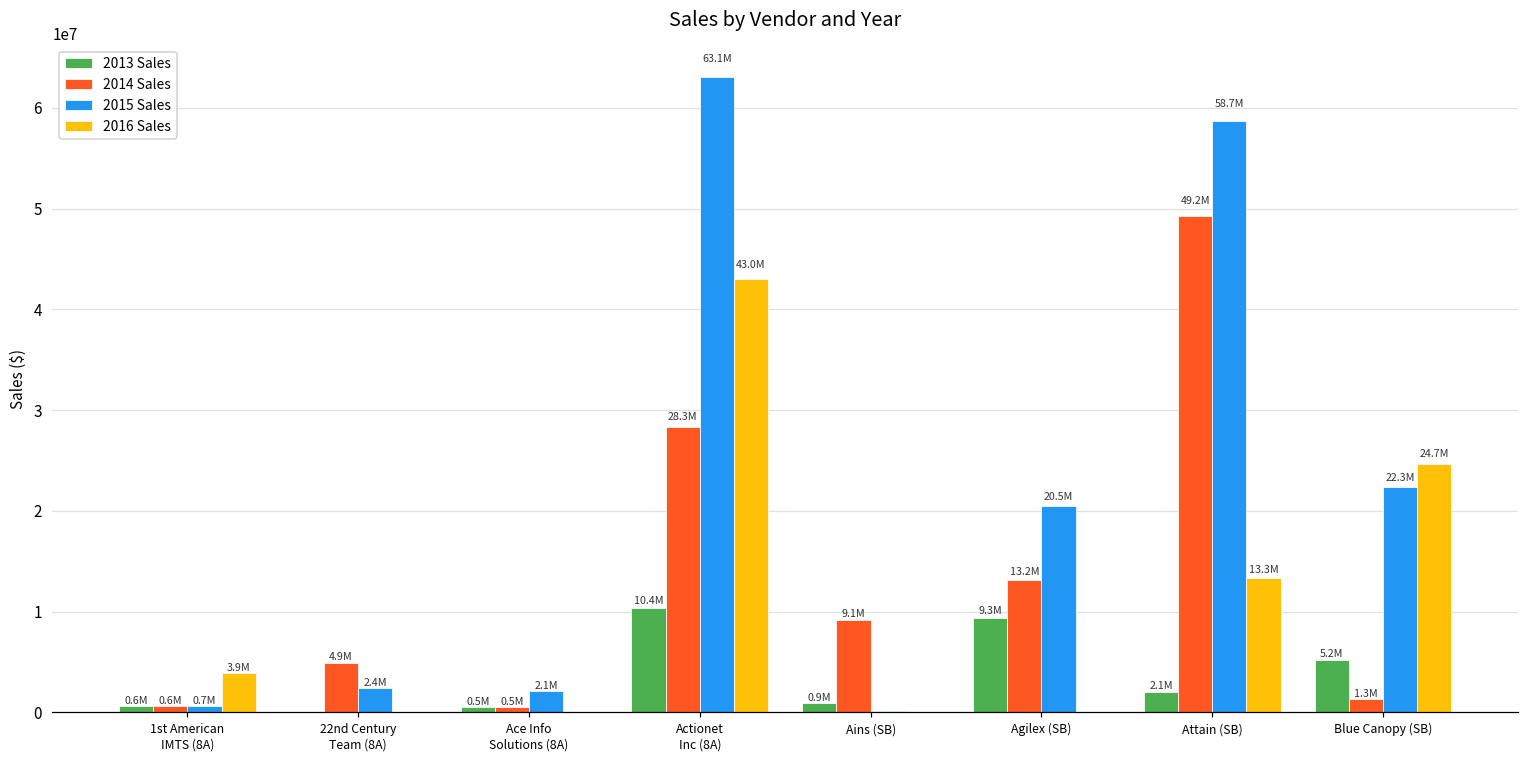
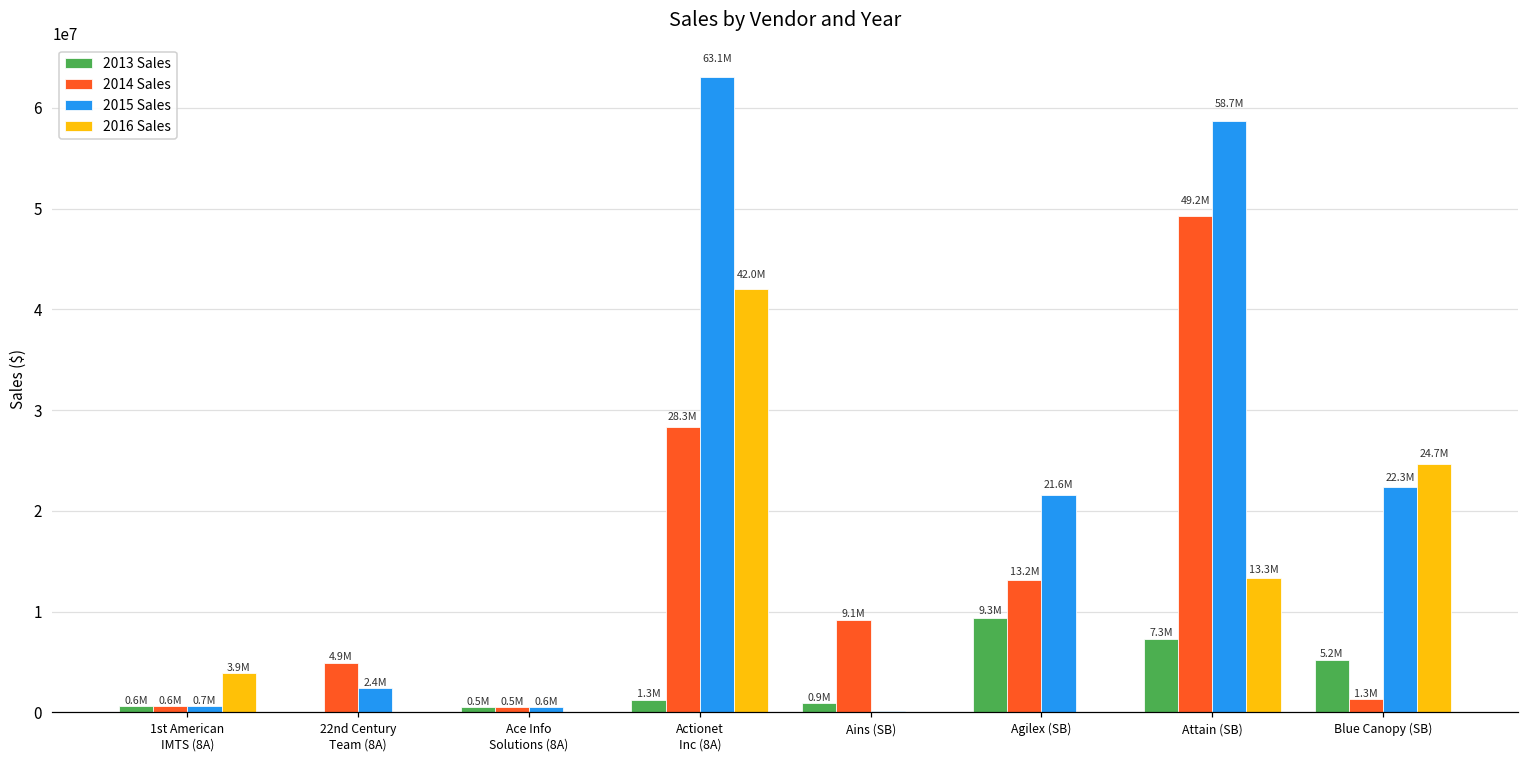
  {
    "2013 Sales": {
      "1st American IMTS (8A)": "0.6M",
      "Ace Info Solutions (8A)": "0.5M",
-     "Actionet Inc (8A)": "10.4M",
+     "Actionet Inc (8A)": "1.3M",
      "Ains (SB)": "0.9M",
      "Agilex (SB)": "9.3M",
-     "Attain (SB)": "2.1M",
+     "Attain (SB)": "7.3M",
      "Blue Canopy (SB)": "5.2M"
    },
    "2014 Sales": {
      "1st American IMTS (8A)": "0.6M",
      "22nd Century Team (8A)": "4.9M",
      "Ace Info Solutions (8A)": "0.5M",
      "Actionet Inc (8A)": "28.3M",
      "Ains (SB)": "9.1M",
      "Agilex (SB)": "13.2M",
      "Attain (SB)": "49.2M",
      "Blue Canopy (SB)": "1.3M"
    },
    "2015 Sales": {
      "1st American IMTS (8A)": "0.7M",
      "22nd Century Team (8A)": "2.4M",
-     "Ace Info Solutions (8A)": "2.1M",
+     "Ace Info Solutions (8A)": "0.6M",
      "Actionet Inc (8A)": "63.1M",
-     "Agilex (SB)": "20.5M",
+     "Agilex (SB)": "21.6M",
      "Attain (SB)": "58.7M",
      "Blue Canopy (SB)": "22.3M"
    },
    "2016 Sales": {
      "1st American IMTS (8A)": "3.9M",
-     "Actionet Inc (8A)": "43.0M",
+     "Actionet Inc (8A)": "42.0M",
      "Attain (SB)": "13.3M",
      "Blue Canopy (SB)": "24.7M"
    }
  }
